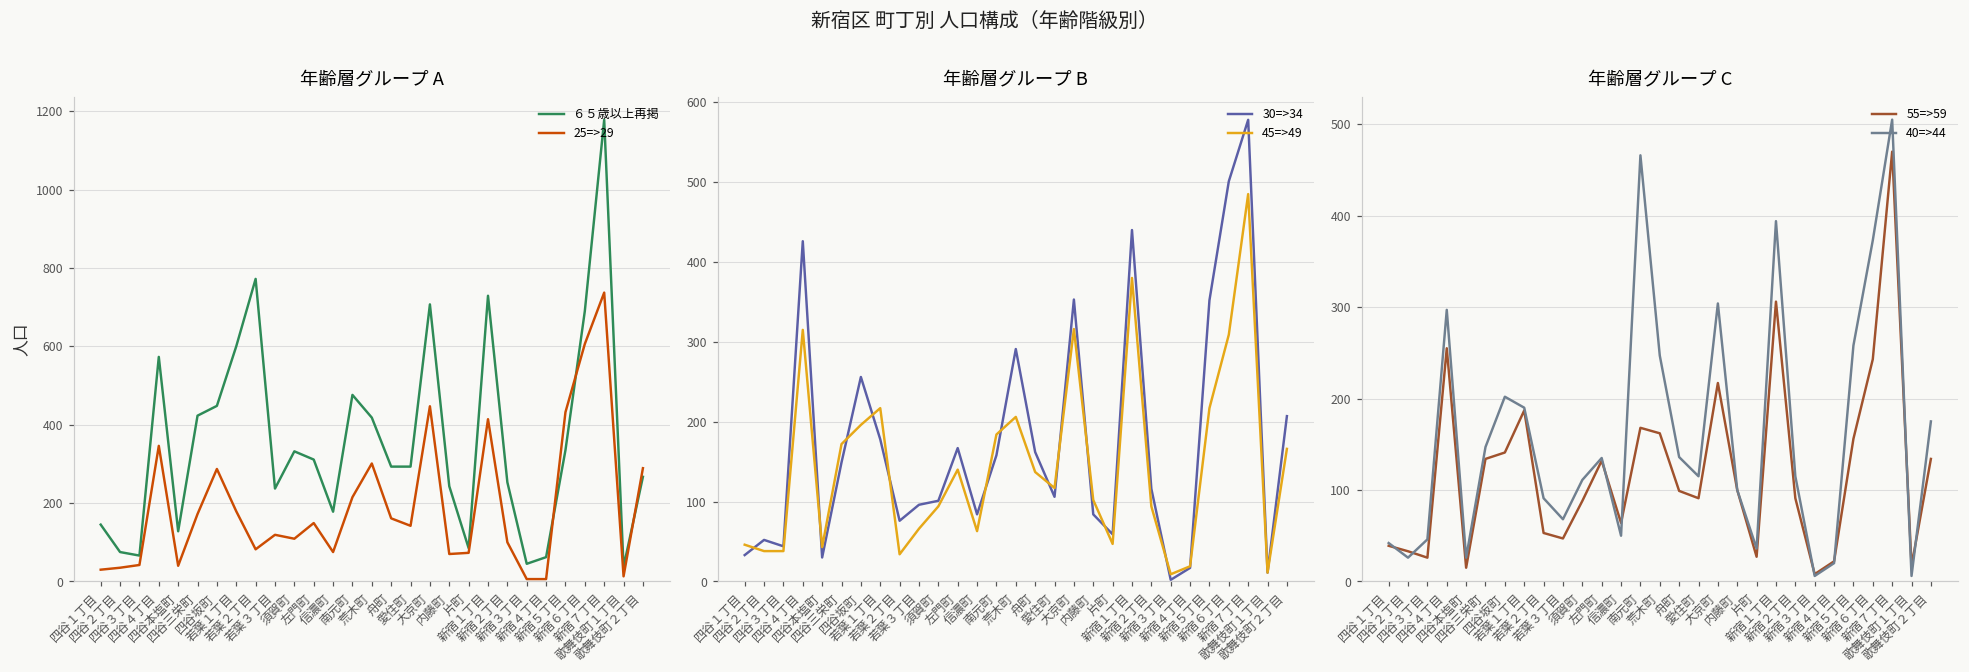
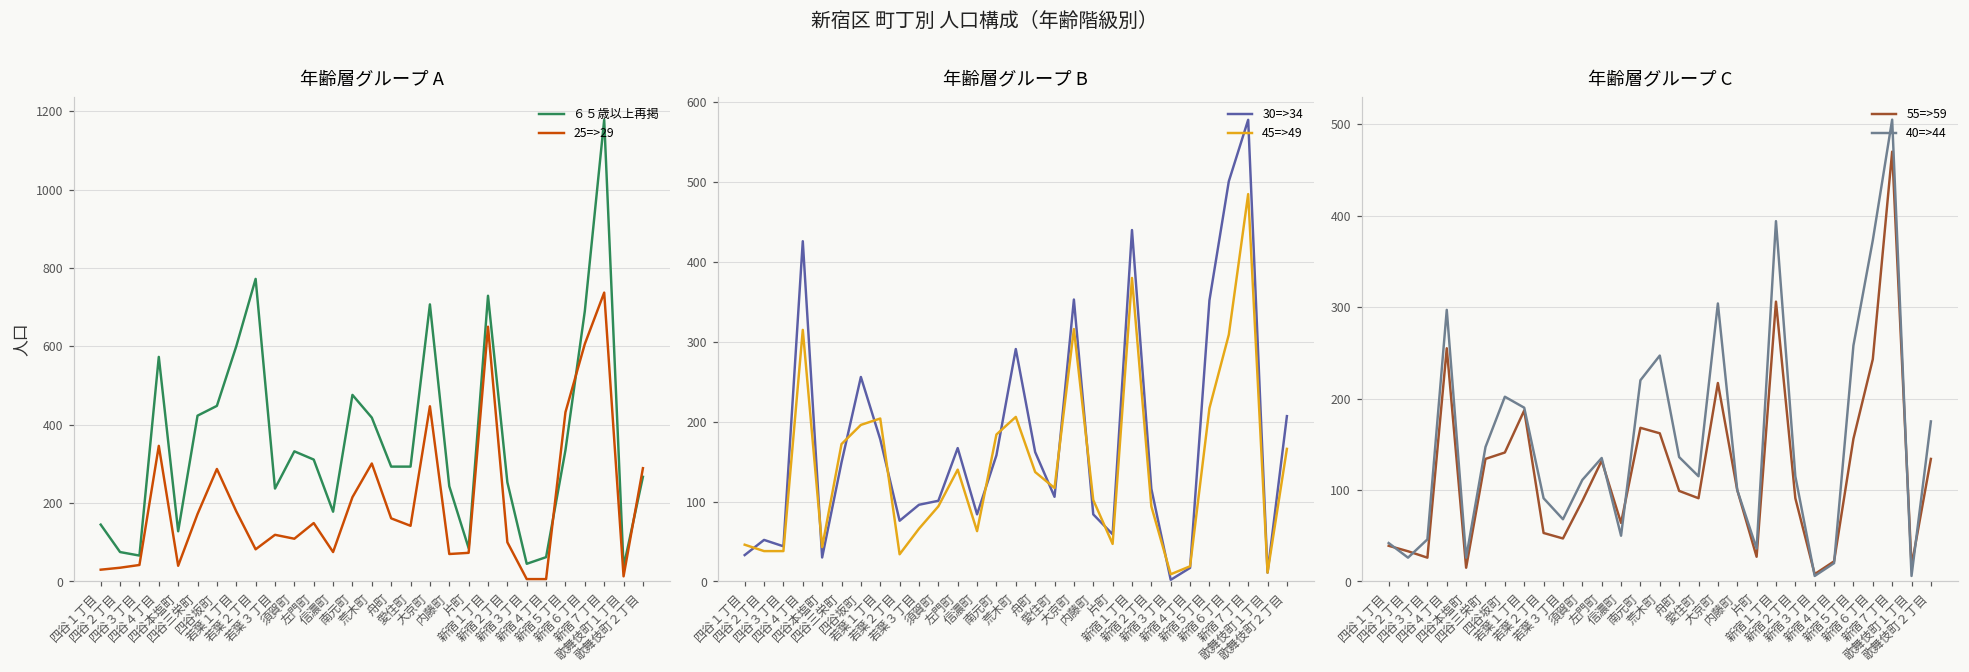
  {
    "年齢層グループ A": {
      "６５歳以上再掲": {
        "四谷１丁目": 150,
        "四谷２丁目": 80,
        "四谷３丁目": 70,
        "四谷４丁目": 570,
        "四谷本塩町": 130,
        "四谷三栄町": 420,
        "四谷坂町": 450,
        "若葉１丁目": 600,
        "若葉２丁目": 770,
        "若葉３丁目": 240,
        "須賀町": 330,
        "左門町": 310,
        "信濃町": 180,
        "南元町": 480,
        "荒木町": 420,
        "舟町": 290,
        "愛住町": 290,
        "大京町": 710,
        "内藤町": 240,
        "片町": 90,
        "新宿１丁目": 730,
        "新宿２丁目": 250,
        "新宿３丁目": 50,
        "新宿４丁目": 60,
        "新宿５丁目": 340,
        "新宿６丁目": 690,
        "新宿７丁目": 1180,
        "歌舞伎町１丁目": 40,
        "歌舞伎町２丁目": 270
      },
      "25=>29": {
        "四谷１丁目": 30,
        "四谷２丁目": 40,
        "四谷３丁目": 40,
        "四谷４丁目": 350,
        "四谷本塩町": 40,
        "四谷三栄町": 170,
        "四谷坂町": 290,
        "若葉１丁目": 180,
        "若葉２丁目": 80,
        "若葉３丁目": 120,
        "須賀町": 110,
        "左門町": 150,
        "信濃町": 80,
        "南元町": 220,
        "荒木町": 300,
        "舟町": 160,
        "愛住町": 140,
        "大京町": 450,
        "内藤町": 70,
        "片町": 70,
-       "新宿１丁目": 410,
+       "新宿１丁目": 650,
        "新宿２丁目": 100,
        "新宿３丁目": 10,
        "新宿４丁目": 10,
        "新宿５丁目": 430,
        "新宿６丁目": 610,
        "新宿７丁目": 740,
        "歌舞伎町１丁目": 10,
        "歌舞伎町２丁目": 290
      }
    },
    "年齢層グループ B": {
      "30=>34": {
        "四谷１丁目": 30,
        "四谷２丁目": 50,
        "四谷３丁目": 40,
        "四谷４丁目": 430,
        "四谷本塩町": 30,
        "四谷三栄町": 150,
        "四谷坂町": 260,
        "若葉１丁目": 180,
        "若葉２丁目": 80,
        "若葉３丁目": 100,
        "須賀町": 100,
        "左門町": 170,
        "信濃町": 80,
        "南元町": 160,
        "荒木町": 290,
        "舟町": 160,
        "愛住町": 110,
        "大京町": 350,
        "内藤町": 80,
        "片町": 60,
        "新宿１丁目": 440,
        "新宿２丁目": 120,
        "新宿３丁目": 0,
        "新宿５丁目": 350,
        "新宿６丁目": 500,
        "新宿７丁目": 580,
        "歌舞伎町２丁目": 210
      },
      "45=>49": {
        "四谷１丁目": 50,
        "四谷２丁目": 40,
        "四谷３丁目": 40,
        "四谷４丁目": 320,
        "四谷本塩町": 40,
        "四谷三栄町": 170,
        "四谷坂町": 200,
-       "若葉１丁目": 220,
+       "若葉１丁目": 200,
        "若葉２丁目": 30,
        "若葉３丁目": 70,
        "須賀町": 90,
        "左門町": 140,
        "信濃町": 60,
        "南元町": 180,
        "荒木町": 210,
        "舟町": 140,
        "愛住町": 120,
        "大京町": 320,
        "内藤町": 100,
        "片町": 50,
        "新宿１丁目": 380,
        "新宿２丁目": 90,
        "新宿３丁目": 10,
        "新宿５丁目": 220,
        "新宿６丁目": 310,
        "新宿７丁目": 490,
        "歌舞伎町２丁目": 170
      }
    },
    "年齢層グループ C": {
      "55=>59": {
        "四谷２丁目": 30,
        "四谷３丁目": 30,
        "四谷４丁目": 260,
        "四谷本塩町": 20,
        "四谷三栄町": 130,
        "四谷坂町": 140,
        "若葉２丁目": 50,
        "若葉３丁目": 50,
        "須賀町": 90,
        "信濃町": 60,
        "南元町": 170,
        "荒木町": 160,
        "舟町": 100,
        "愛住町": 90,
        "大京町": 220,
        "片町": 30,
        "新宿１丁目": 310,
        "新宿２丁目": 90,
        "新宿５丁目": 160,
        "新宿６丁目": 240,
        "新宿７丁目": 470,
        "歌舞伎町１丁目": 20,
        "歌舞伎町２丁目": 130
      },
      "40=>44": {
        "四谷２丁目": 30,
        "四谷３丁目": 50,
        "四谷４丁目": 300,
        "四谷本塩町": 30,
        "四谷三栄町": 150,
        "四谷坂町": 200,
        "若葉２丁目": 90,
        "若葉３丁目": 70,
        "須賀町": 110,
        "信濃町": 50,
-       "南元町": 470,
+       "南元町": 220,
        "荒木町": 250,
        "舟町": 140,
        "愛住町": 120,
        "大京町": 300,
        "片町": 40,
        "新宿１丁目": 390,
        "新宿２丁目": 120,
        "新宿５丁目": 260,
        "新宿６丁目": 370,
        "新宿７丁目": 510,
        "歌舞伎町１丁目": 10,
        "歌舞伎町２丁目": 180
      }
    }
  }
